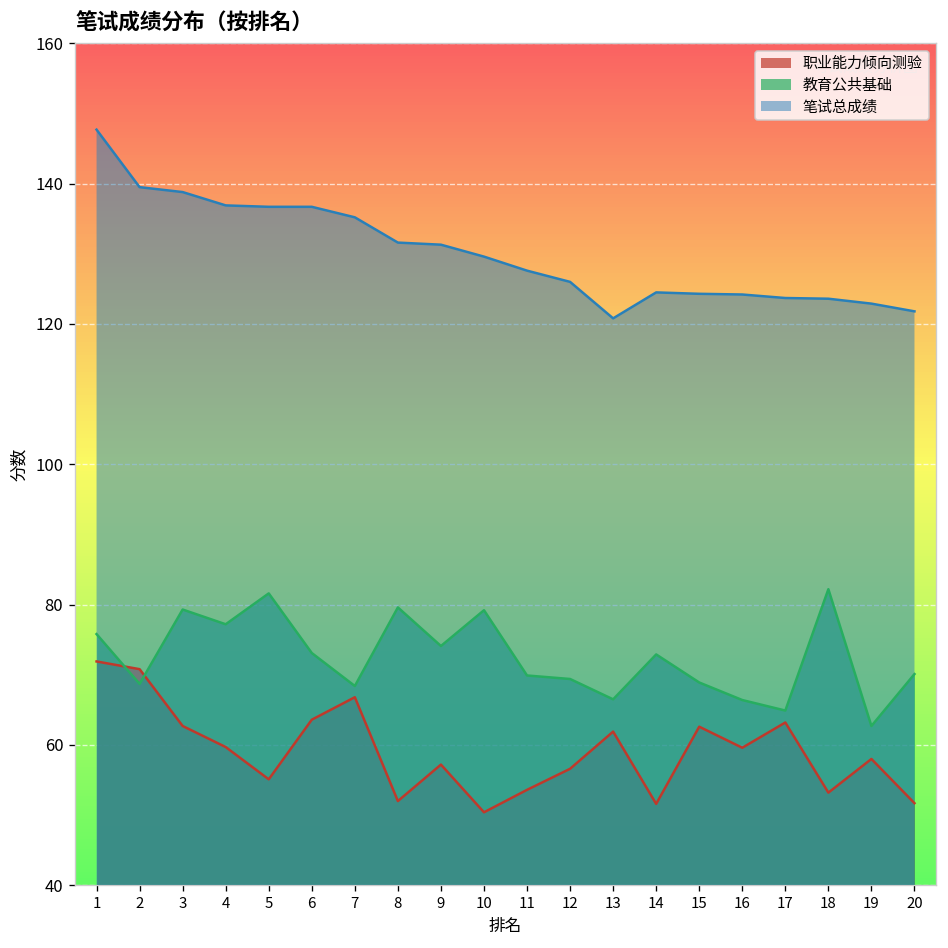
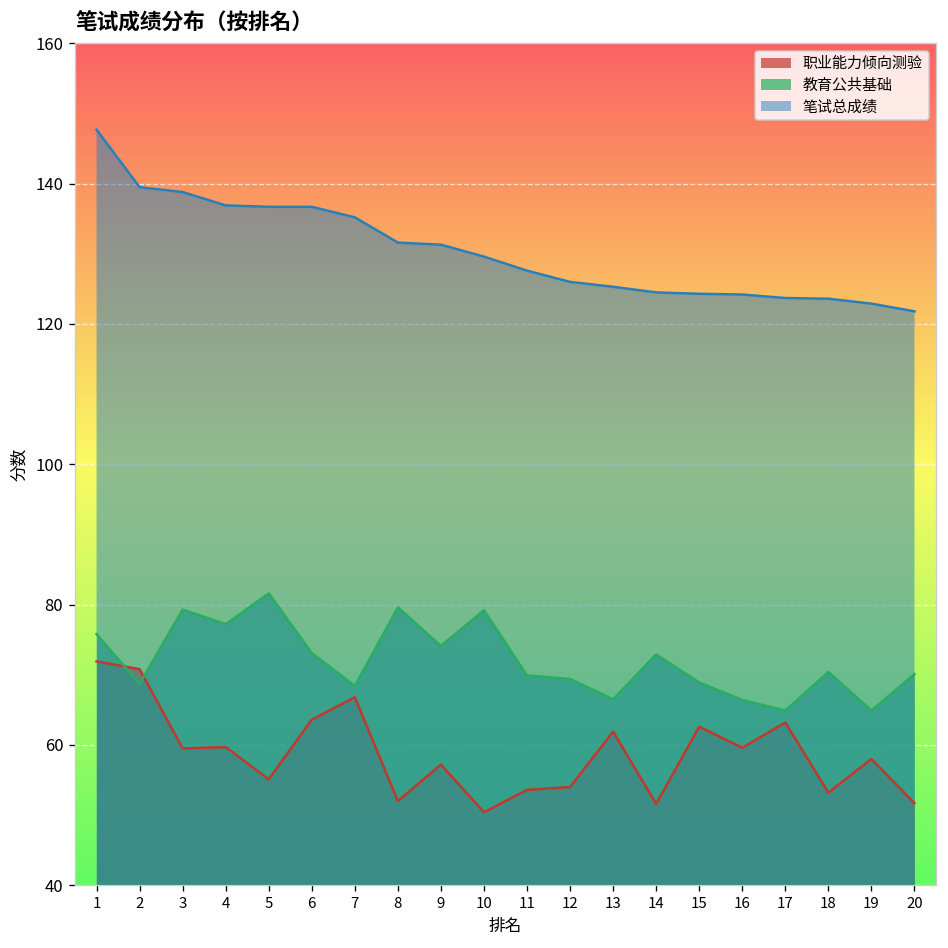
  {
    "职业能力倾向测验": {
      "1": 72,
      "2": 71,
-     "3": 63,
+     "3": 60,
      "4": 60,
      "5": 55,
      "6": 64,
      "7": 67,
      "8": 52,
      "9": 57,
      "10": 50,
      "11": 54,
-     "12": 57,
+     "12": 54,
      "13": 62,
      "14": 52,
      "15": 63,
      "16": 60,
      "17": 63,
      "18": 53,
      "19": 58,
      "20": 52
    },
    "教育公共基础": {
      "1": 76,
      "2": 69,
      "3": 79,
      "4": 77,
      "5": 82,
      "6": 73,
      "7": 68,
      "8": 80,
      "9": 74,
      "10": 79,
      "11": 70,
      "12": 69,
      "13": 67,
      "14": 73,
      "15": 69,
      "16": 66,
      "17": 65,
-     "18": 82,
-     "19": 63,
+     "18": 70,
+     "19": 65,
      "20": 70
    },
    "笔试总成绩": {
      "1": 148,
      "2": 140,
      "3": 139,
      "4": 137,
      "5": 137,
      "6": 137,
      "7": 135,
      "8": 132,
      "9": 131,
      "10": 130,
      "11": 128,
      "12": 126,
-     "13": 121,
+     "13": 125,
      "14": 125,
      "15": 124,
      "16": 124,
      "17": 124,
      "18": 124,
      "19": 123,
      "20": 122
    }
  }
